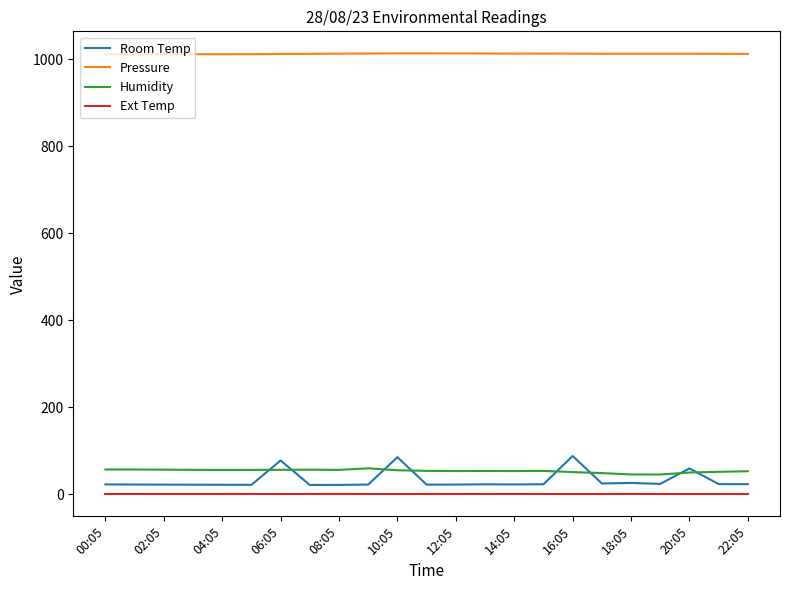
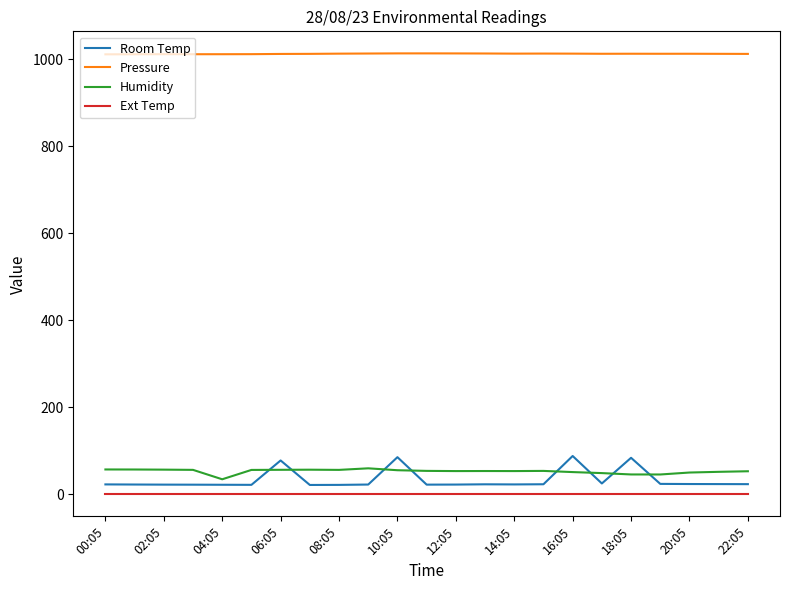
  {
    "Room Temp": {
      "00:05": 20,
      "02:05": 20,
      "04:05": 20,
      "06:05": 80,
      "08:05": 20,
      "10:05": 90,
      "12:05": 20,
      "14:05": 20,
      "16:05": 90,
-     "18:05": 30,
-     "20:05": 60,
+     "18:05": 80,
+     "20:05": 20,
      "22:05": 20
    },
    "Pressure": {
      "04:05": 1010,
      "06:05": 1010,
      "08:05": 1010,
      "10:05": 1010,
      "12:05": 1010,
      "14:05": 1010,
      "16:05": 1010,
      "18:05": 1010,
      "20:05": 1010,
      "22:05": 1010
    },
    "Humidity": {
      "00:05": 60,
      "02:05": 60,
-     "04:05": 60,
+     "04:05": 30,
      "06:05": 60,
      "08:05": 60,
      "10:05": 60,
      "12:05": 50,
      "14:05": 50,
      "16:05": 50,
      "18:05": 50,
      "20:05": 50,
      "22:05": 50
    },
    "Ext Temp": {
      "00:05": 0,
      "02:05": 0,
      "04:05": 0,
      "06:05": 0,
      "08:05": 0,
      "10:05": 0,
      "12:05": 0,
      "14:05": 0,
      "16:05": 0,
      "18:05": 0,
      "20:05": 0,
      "22:05": 0
    }
  }
